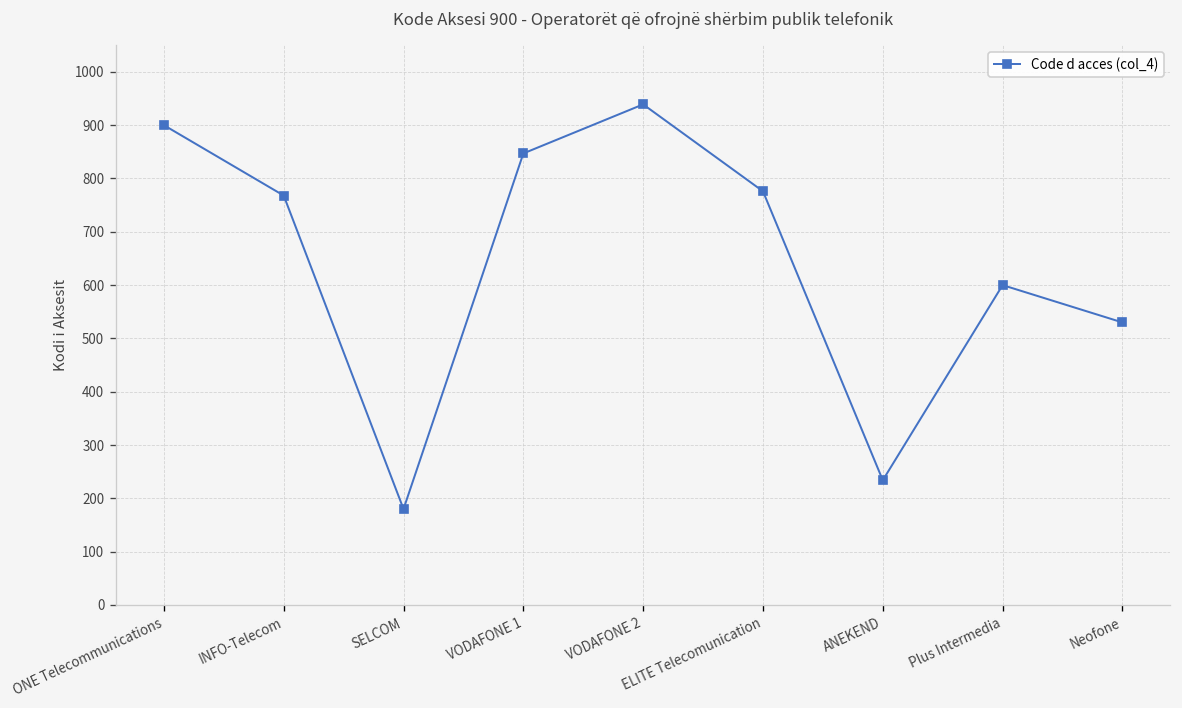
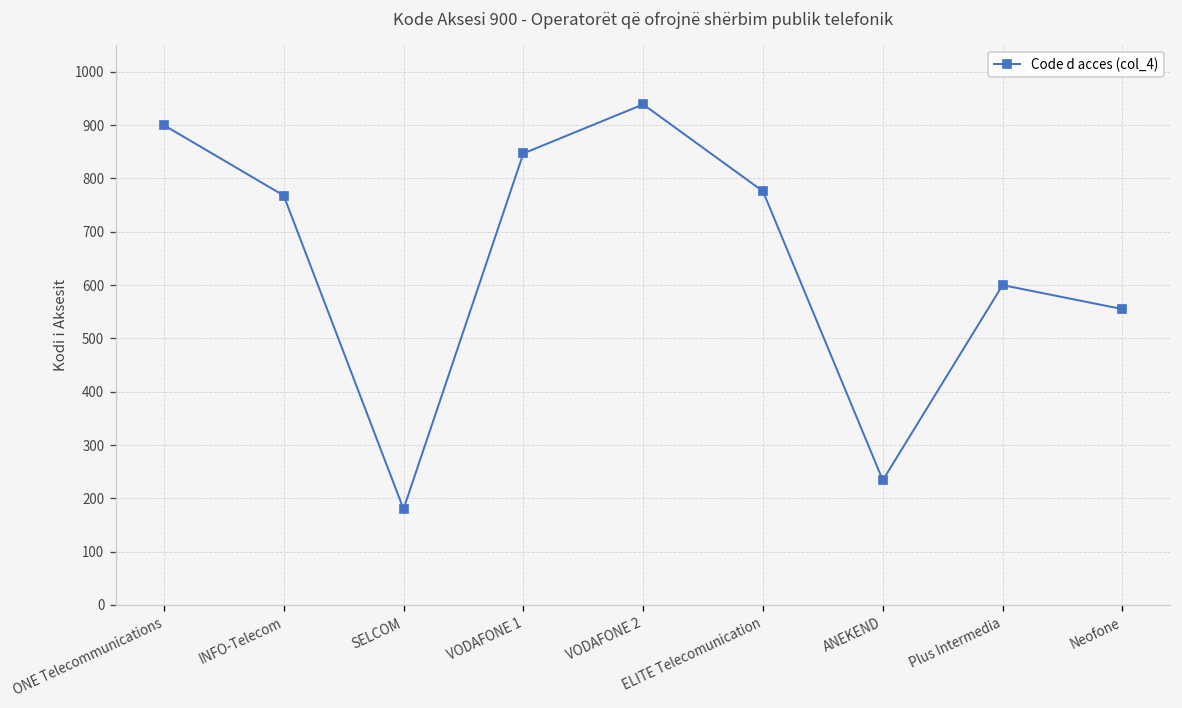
  {
    "ONE Telecommunications": 900,
    "INFO-Telecom": 770,
    "SELCOM": 180,
    "VODAFONE 1": 850,
    "VODAFONE 2": 940,
    "ELITE Telecomunication": 780,
    "ANEKEND": 230,
    "Plus Intermedia": 600,
-   "Neofone": 530
+   "Neofone": 560
  }
